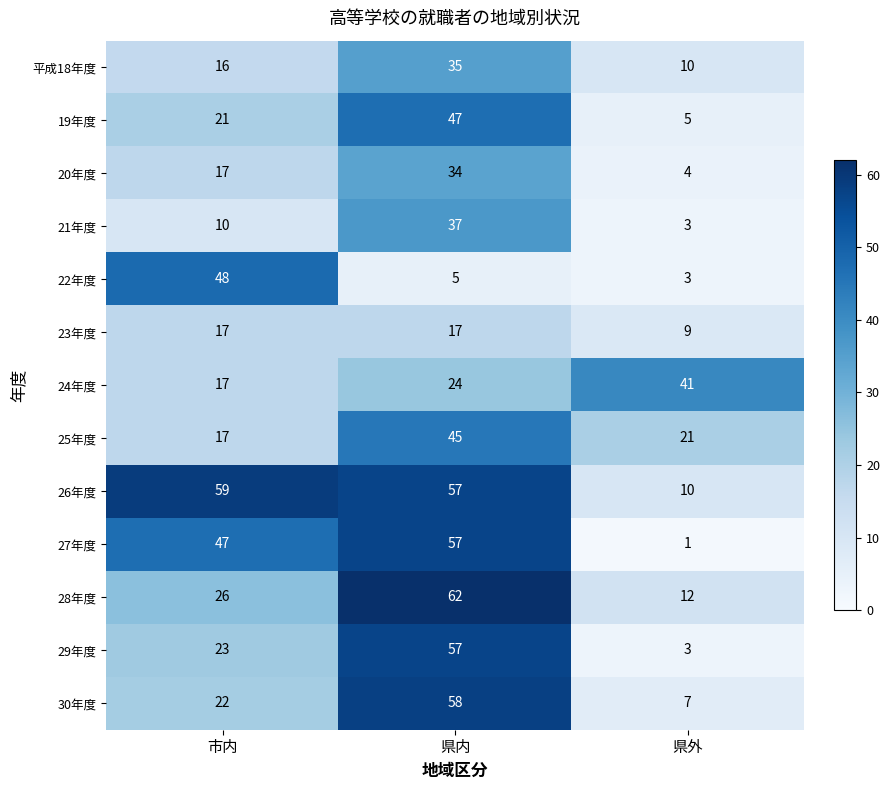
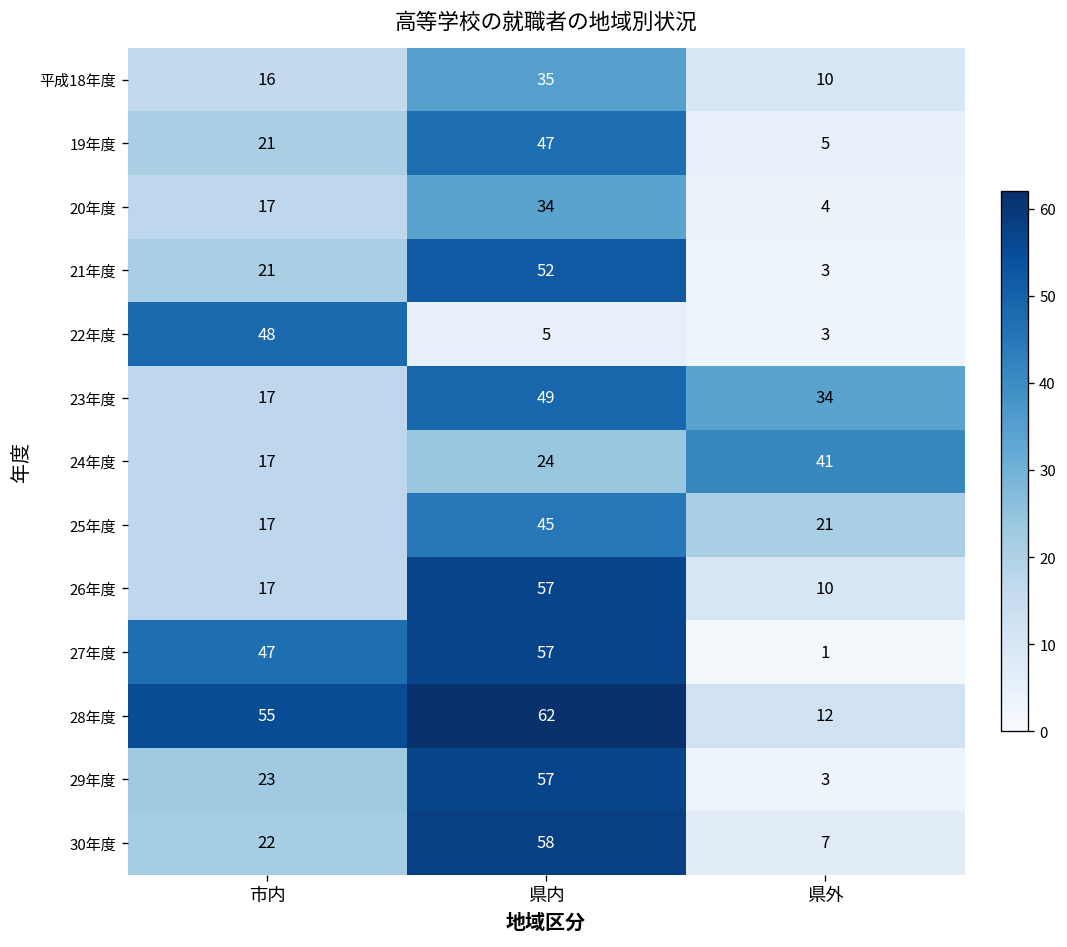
  {
    "平成18年度": {
      "市内": 16,
      "県内": 35,
      "県外": 10
    },
    "19年度": {
      "市内": 21,
      "県内": 47,
      "県外": 5
    },
    "20年度": {
      "市内": 17,
      "県内": 34,
      "県外": 4
    },
    "21年度": {
-     "市内": 10,
-     "県内": 37,
+     "市内": 21,
+     "県内": 52,
      "県外": 3
    },
    "22年度": {
      "市内": 48,
      "県内": 5,
      "県外": 3
    },
    "23年度": {
      "市内": 17,
-     "県内": 17,
-     "県外": 9
+     "県内": 49,
+     "県外": 34
    },
    "24年度": {
      "市内": 17,
      "県内": 24,
      "県外": 41
    },
    "25年度": {
      "市内": 17,
      "県内": 45,
      "県外": 21
    },
    "26年度": {
-     "市内": 59,
+     "市内": 17,
      "県内": 57,
      "県外": 10
    },
    "27年度": {
      "市内": 47,
      "県内": 57,
      "県外": 1
    },
    "28年度": {
-     "市内": 26,
+     "市内": 55,
      "県内": 62,
      "県外": 12
    },
    "29年度": {
      "市内": 23,
      "県内": 57,
      "県外": 3
    },
    "30年度": {
      "市内": 22,
      "県内": 58,
      "県外": 7
    }
  }
